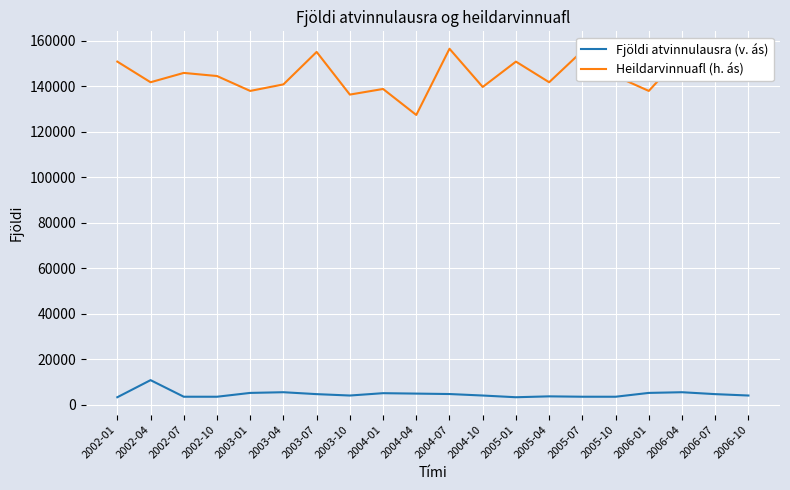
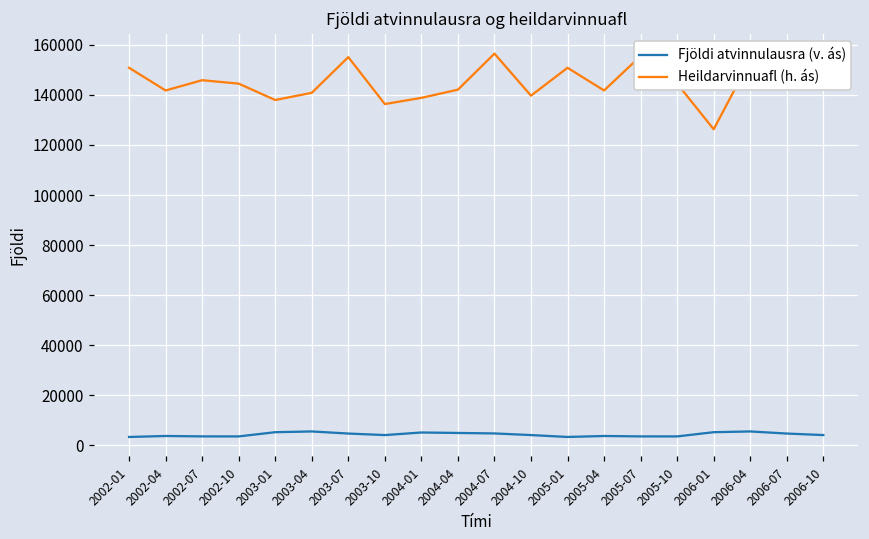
  {
    "Fjöldi atvinnulausra (v. ás)": {
      "2002-01": 3000,
-     "2002-04": 11000,
+     "2002-04": 4000,
      "2002-07": 4000,
      "2002-10": 4000,
      "2003-01": 5000,
      "2003-04": 6000,
      "2003-07": 5000,
      "2003-10": 4000,
      "2004-01": 5000,
      "2004-04": 5000,
      "2004-07": 5000,
      "2004-10": 4000,
      "2005-01": 3000,
      "2005-04": 4000,
      "2005-07": 4000,
      "2005-10": 4000,
      "2006-01": 5000,
      "2006-04": 6000,
      "2006-07": 5000,
      "2006-10": 4000
    },
    "Heildarvinnuafl (h. ás)": {
      "2002-01": 151000,
      "2002-04": 142000,
      "2002-07": 146000,
      "2002-10": 145000,
      "2003-01": 138000,
      "2003-04": 141000,
      "2003-07": 155000,
      "2003-10": 136000,
      "2004-01": 139000,
-     "2004-04": 127000,
+     "2004-04": 142000,
      "2004-07": 157000,
      "2004-10": 140000,
      "2005-01": 151000,
      "2005-04": 142000,
-     "2006-01": 138000
+     "2006-01": 126000
    }
  }
